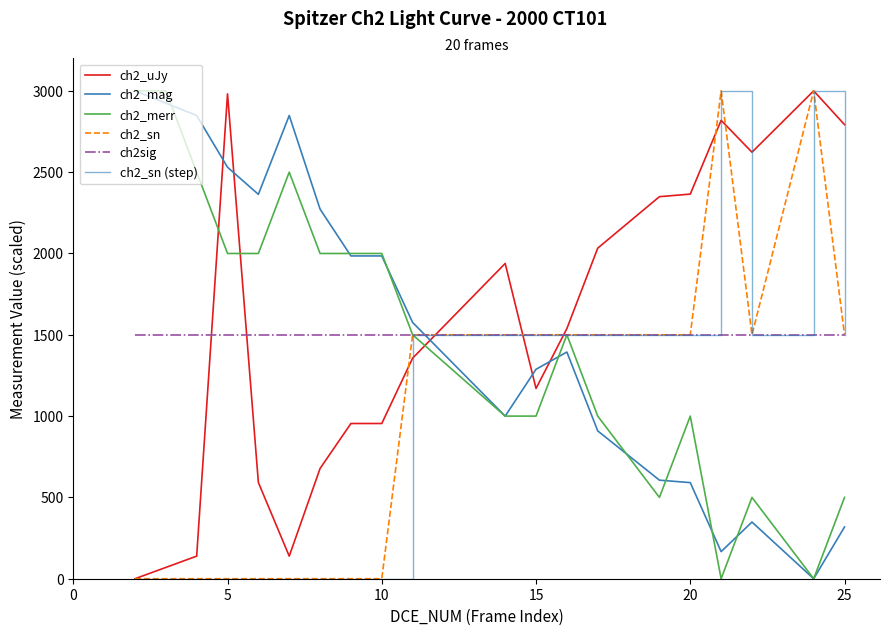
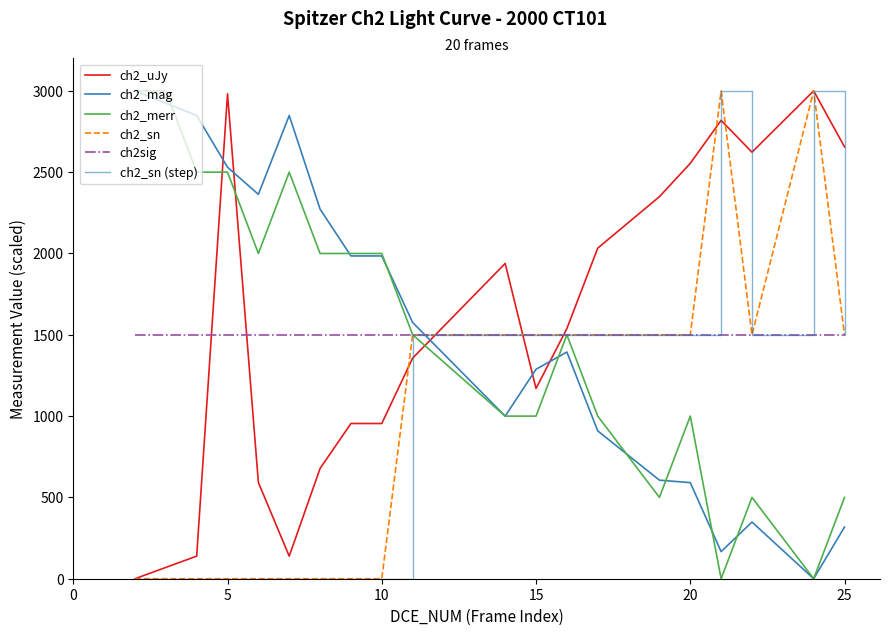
  {
    "ch2_uJy": {
      "5": 2980,
      "10": 950,
      "15": 1170,
-     "20": 2370,
-     "25": 2790
+     "20": 2550,
+     "25": 2660
    },
    "ch2_merr": {
-     "5": 2000,
+     "5": 2500,
      "15": 1000,
      "20": 1000,
      "25": 500
    },
    "ch2sig": {
      "5": 1500,
      "10": 1500
    }
  }
